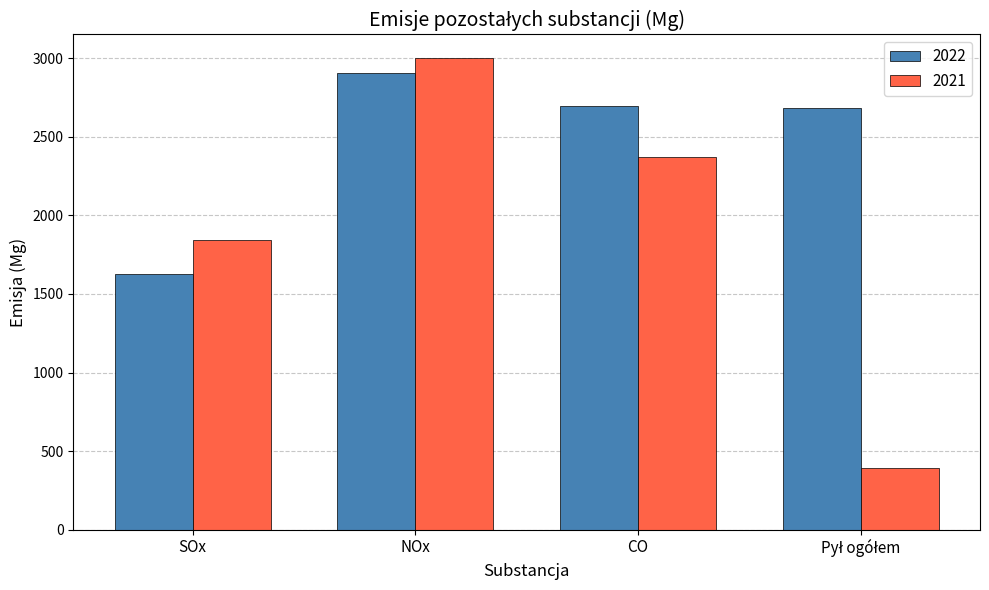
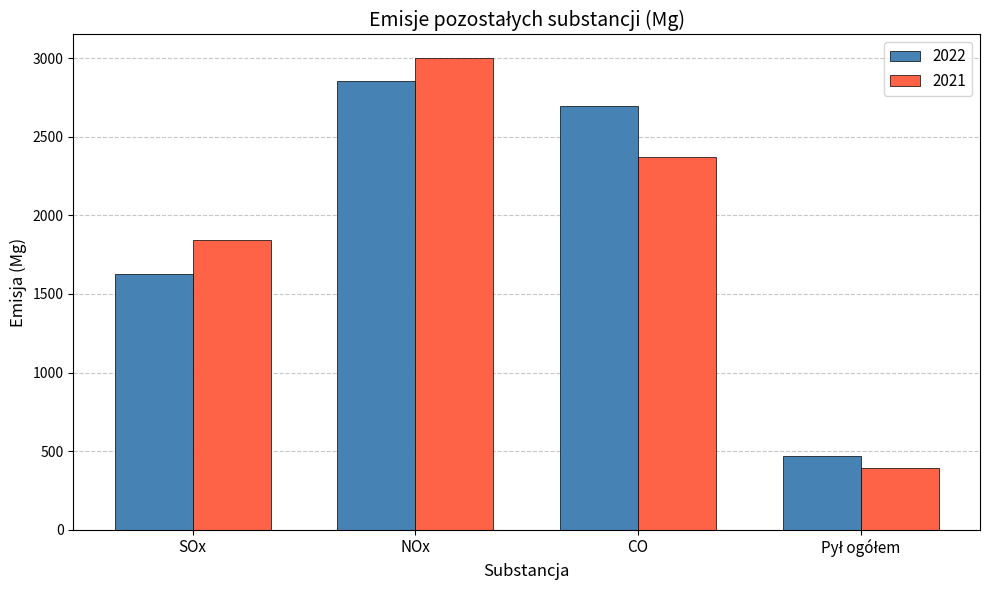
  {
    "2022": {
      "SOx": 1620,
-     "NOx": 2910,
+     "NOx": 2850,
      "CO": 2700,
-     "Pył ogółem": 2680
+     "Pył ogółem": 470
    },
    "2021": {
      "SOx": 1850,
      "NOx": 3000,
      "CO": 2370,
      "Pył ogółem": 390
    }
  }
